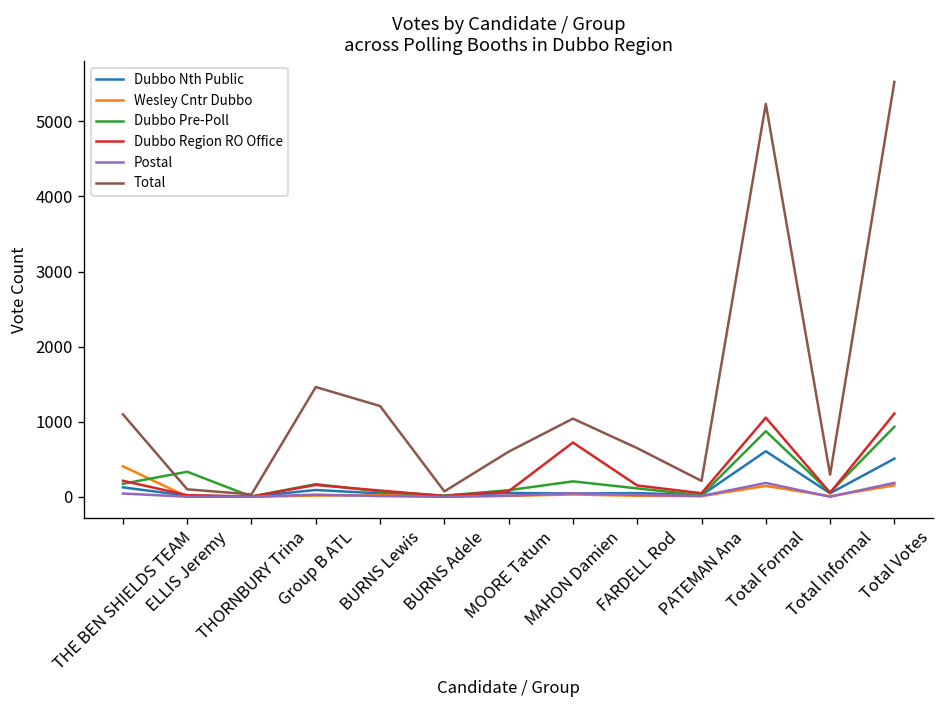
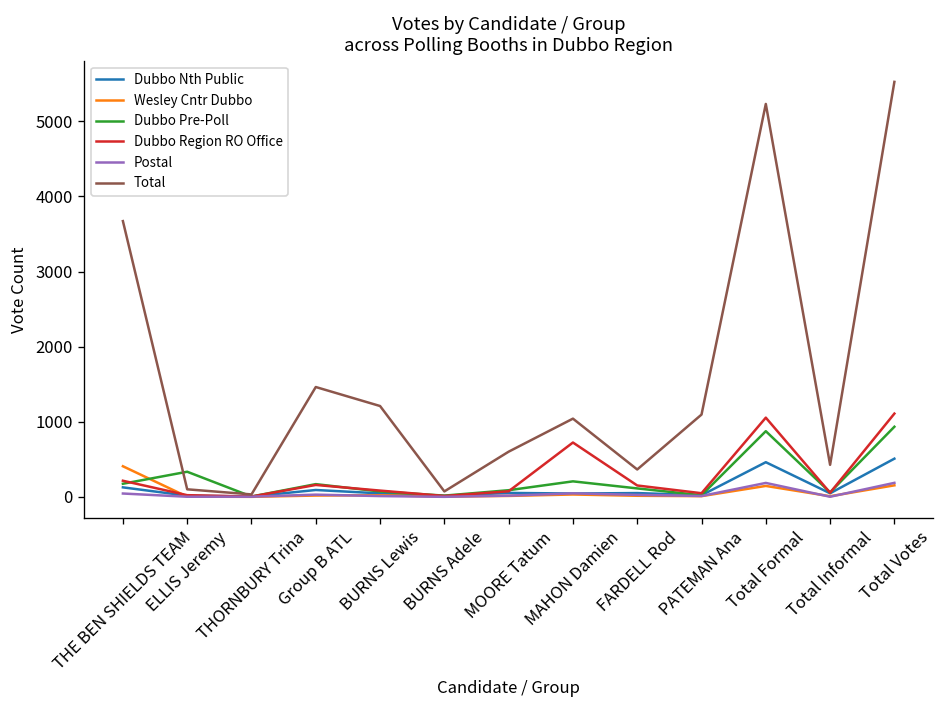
  {
    "Dubbo Nth Public": {
      "THE BEN SHIELDS TEAM": 100,
      "Group B ATL": 100,
-     "Total Formal": 600,
+     "Total Formal": 500,
      "Total Votes": 500
    },
    "Wesley Cntr Dubbo": {
      "THE BEN SHIELDS TEAM": 400
    },
    "Dubbo Pre-Poll": {
      "ELLIS Jeremy": 300,
      "MAHON Damien": 200,
      "Total Formal": 900,
      "Total Votes": 900
    },
    "Dubbo Region RO Office": {
      "MAHON Damien": 700,
      "Total Formal": 1100,
      "Total Votes": 1100
    },
    "Postal": {
      "THE BEN SHIELDS TEAM": 0
    },
    "Total": {
-     "THE BEN SHIELDS TEAM": 1100,
+     "THE BEN SHIELDS TEAM": 3700,
      "ELLIS Jeremy": 100,
      "Group B ATL": 1500,
      "BURNS Lewis": 1200,
      "BURNS Adele": 100,
      "MOORE Tatum": 600,
      "MAHON Damien": 1000,
-     "FARDELL Rod": 600,
-     "PATEMAN Ana": 200,
+     "FARDELL Rod": 400,
+     "PATEMAN Ana": 1100,
      "Total Formal": 5200,
-     "Total Informal": 300,
+     "Total Informal": 400,
      "Total Votes": 5500
    }
  }
